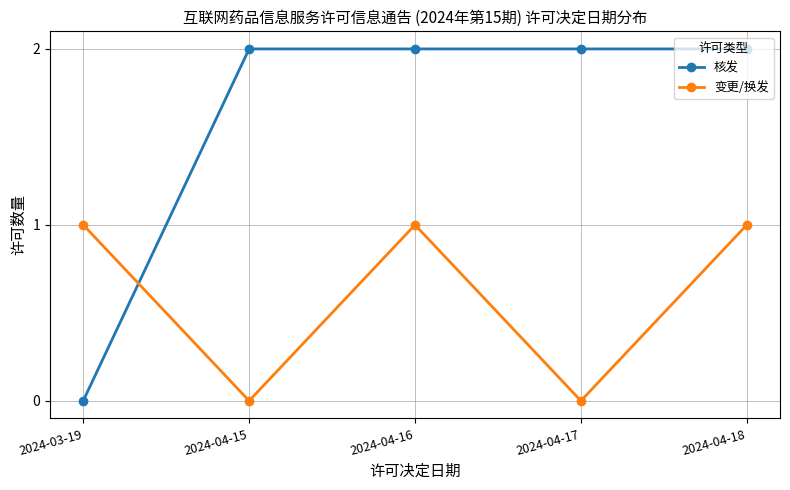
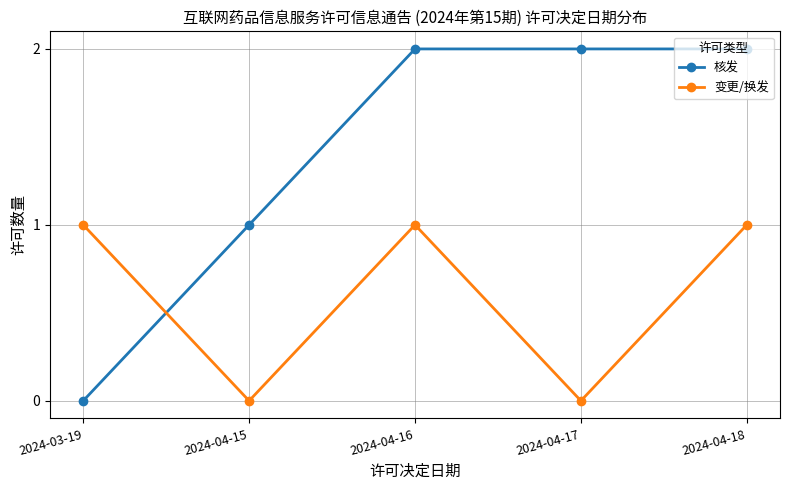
  {
    "核发": {
      "2024-03-19": 0,
-     "2024-04-15": 2,
+     "2024-04-15": 1,
      "2024-04-16": 2,
      "2024-04-17": 2
    },
    "变更/换发": {
      "2024-03-19": 1,
      "2024-04-15": 0,
      "2024-04-16": 1,
      "2024-04-17": 0,
      "2024-04-18": 1
    }
  }
